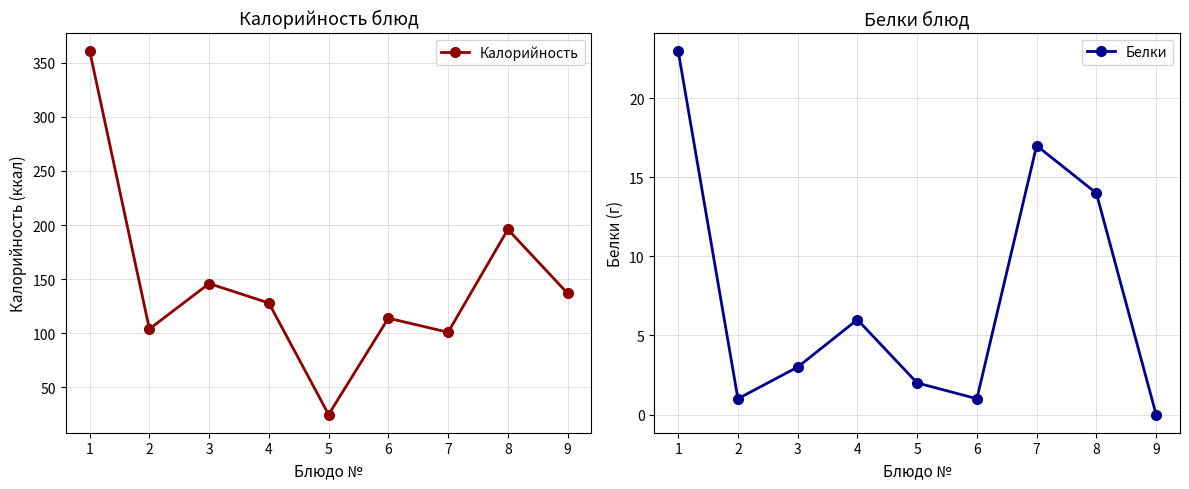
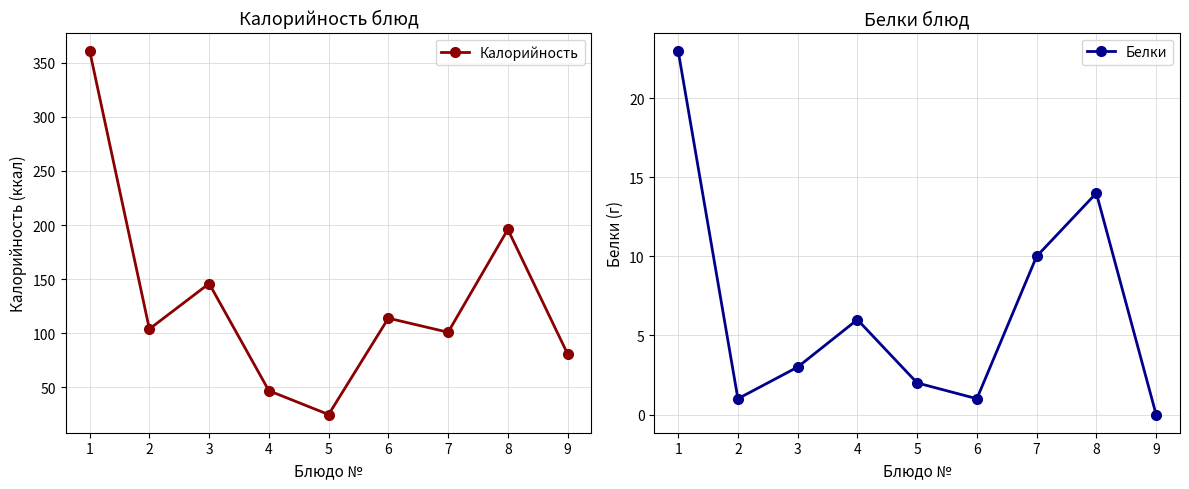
  {
    "Калорийность блюд": {
      "1": 361,
      "2": 104,
      "3": 146,
-     "4": 128,
+     "4": 47,
      "5": 25,
      "6": 114,
      "7": 101,
      "8": 196,
-     "9": 137
+     "9": 81
    },
    "Белки блюд": {
      "1": 23,
      "2": 1,
      "3": 3,
      "4": 6,
      "5": 2,
      "6": 1,
-     "7": 17,
+     "7": 10,
      "8": 14,
      "9": 0
    }
  }
